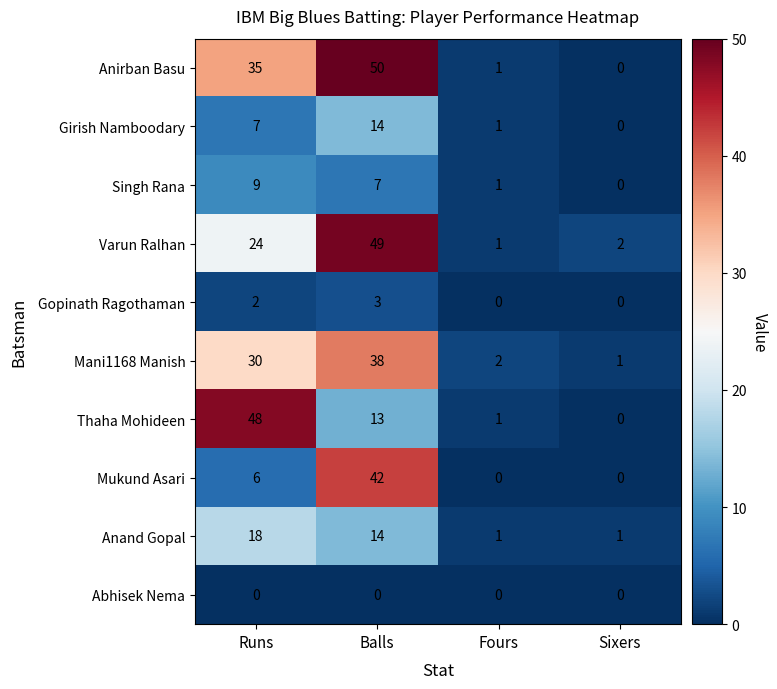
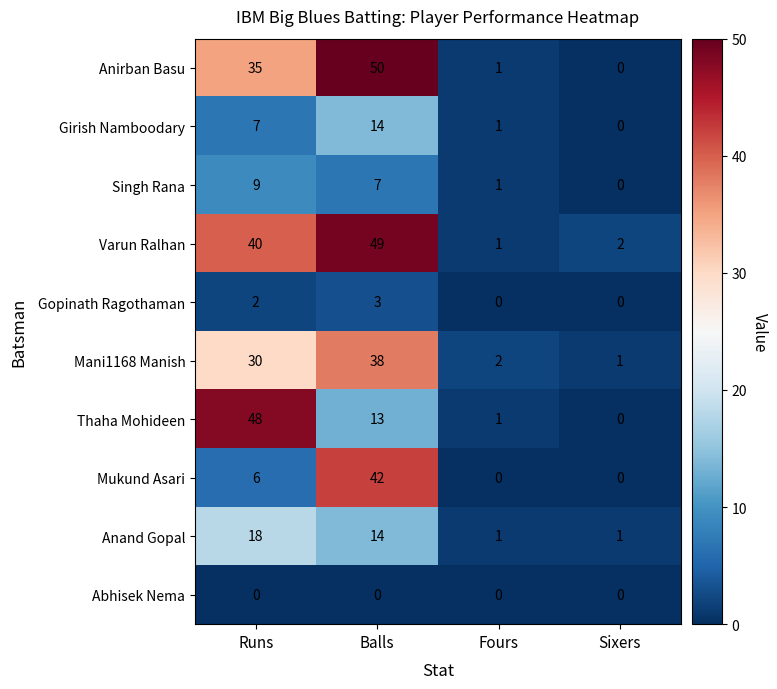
  {
    "Anirban Basu": {
      "Runs": 35,
      "Balls": 50,
      "Fours": 1,
      "Sixers": 0
    },
    "Girish Namboodary": {
      "Runs": 7,
      "Balls": 14,
      "Fours": 1,
      "Sixers": 0
    },
    "Singh Rana": {
      "Runs": 9,
      "Balls": 7,
      "Fours": 1,
      "Sixers": 0
    },
    "Varun Ralhan": {
-     "Runs": 24,
+     "Runs": 40,
      "Balls": 49,
      "Fours": 1,
      "Sixers": 2
    },
    "Gopinath Ragothaman": {
      "Runs": 2,
      "Balls": 3,
      "Fours": 0,
      "Sixers": 0
    },
    "Mani1168 Manish": {
      "Runs": 30,
      "Balls": 38,
      "Fours": 2,
      "Sixers": 1
    },
    "Thaha Mohideen": {
      "Runs": 48,
      "Balls": 13,
      "Fours": 1,
      "Sixers": 0
    },
    "Mukund Asari": {
      "Runs": 6,
      "Balls": 42,
      "Fours": 0,
      "Sixers": 0
    },
    "Anand Gopal": {
      "Runs": 18,
      "Balls": 14,
      "Fours": 1,
      "Sixers": 1
    },
    "Abhisek Nema": {
      "Runs": 0,
      "Balls": 0,
      "Fours": 0,
      "Sixers": 0
    }
  }
